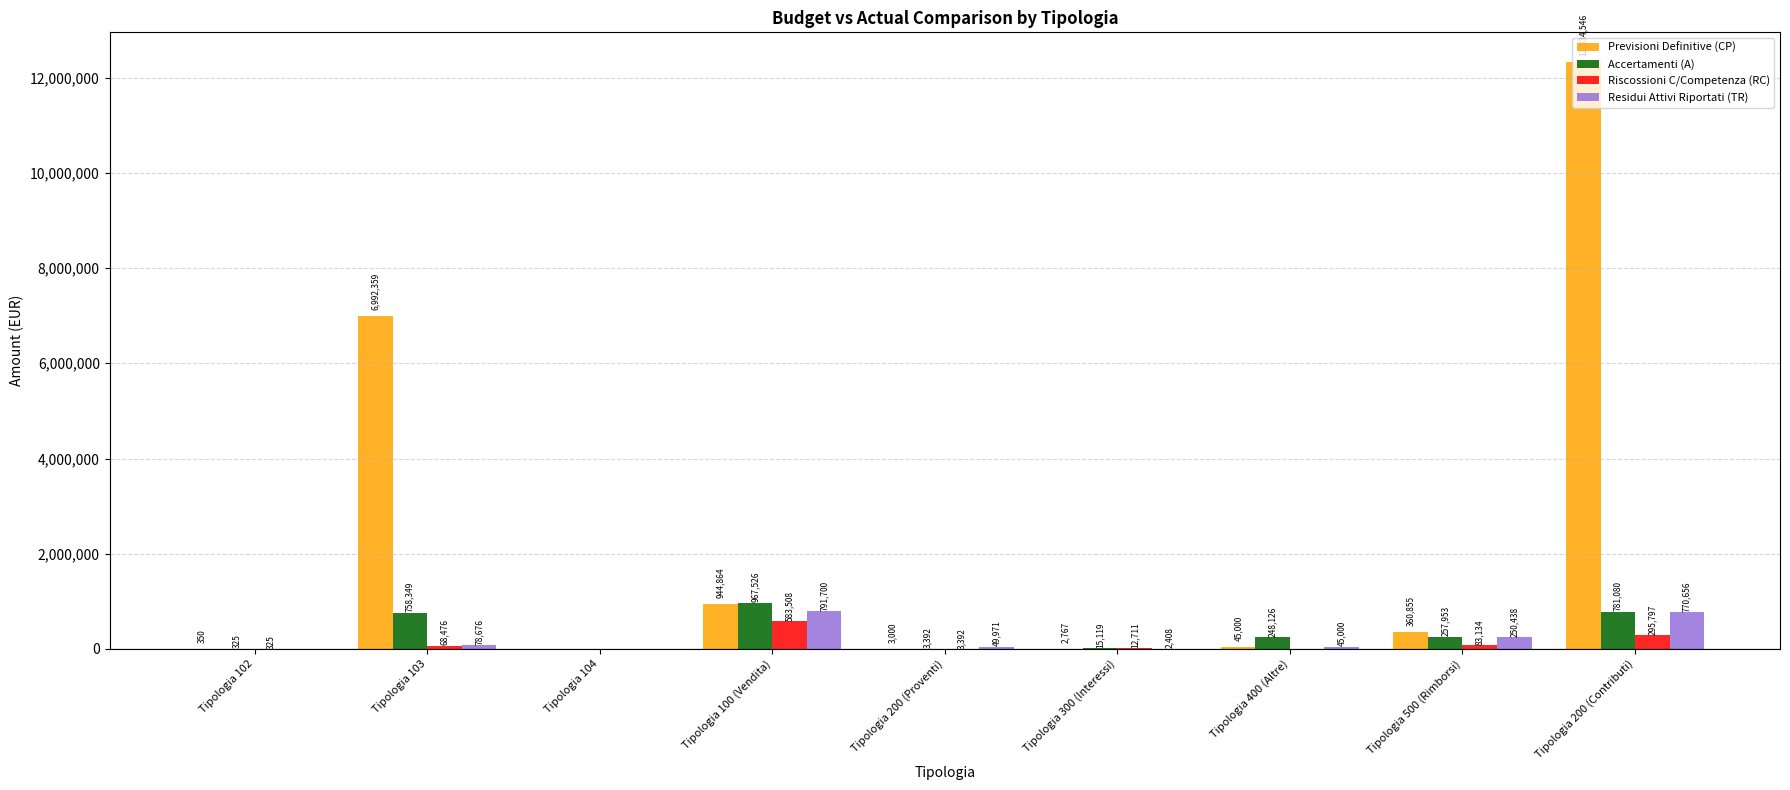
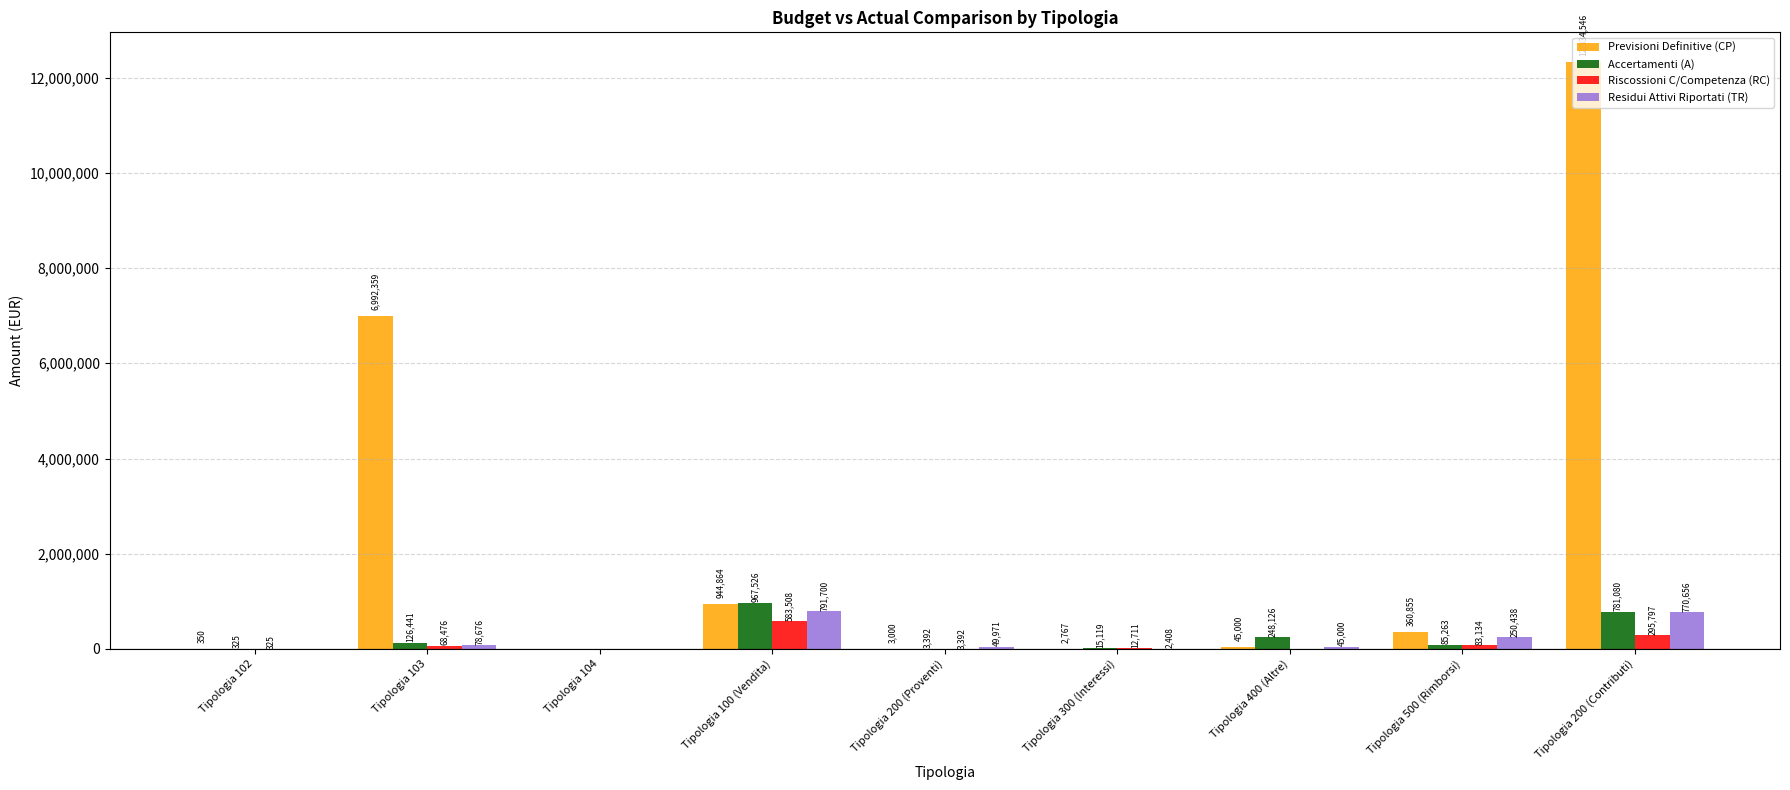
  {
    "Previsioni Definitive (CP)": {
      "Tipologia 102": "350",
      "Tipologia 103": "6,992,359",
      "Tipologia 100 (Vendita)": "944,864",
      "Tipologia 200 (Proventi)": "3,000",
      "Tipologia 300 (Interessi)": "2,767",
      "Tipologia 400 (Altre)": "45,000",
      "Tipologia 500 (Rimborsi)": "360,855"
    },
    "Accertamenti (A)": {
      "Tipologia 102": "325",
-     "Tipologia 103": "758,349",
+     "Tipologia 103": "126,441",
      "Tipologia 100 (Vendita)": "967,526",
      "Tipologia 200 (Proventi)": "3,392",
      "Tipologia 300 (Interessi)": "15,119",
      "Tipologia 400 (Altre)": "248,126",
-     "Tipologia 500 (Rimborsi)": "257,953",
+     "Tipologia 500 (Rimborsi)": "85,263",
      "Tipologia 200 (Contributi)": "781,080"
    },
    "Riscossioni C/Competenza (RC)": {
      "Tipologia 102": "325",
      "Tipologia 103": "68,476",
      "Tipologia 100 (Vendita)": "583,508",
      "Tipologia 200 (Proventi)": "3,392",
      "Tipologia 300 (Interessi)": "12,711",
      "Tipologia 500 (Rimborsi)": "83,134",
      "Tipologia 200 (Contributi)": "295,797"
    },
    "Residui Attivi Riportati (TR)": {
      "Tipologia 103": "78,676",
      "Tipologia 100 (Vendita)": "791,700",
      "Tipologia 200 (Proventi)": "49,971",
      "Tipologia 300 (Interessi)": "2,408",
      "Tipologia 400 (Altre)": "45,000",
      "Tipologia 500 (Rimborsi)": "250,438",
      "Tipologia 200 (Contributi)": "770,656"
    }
  }
